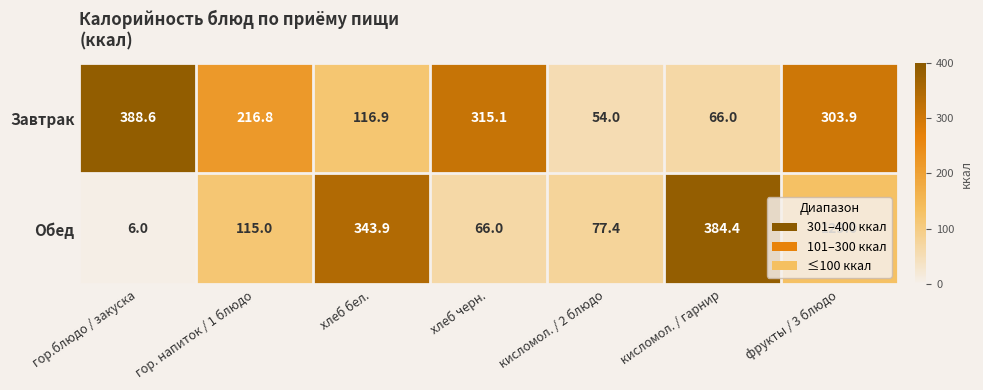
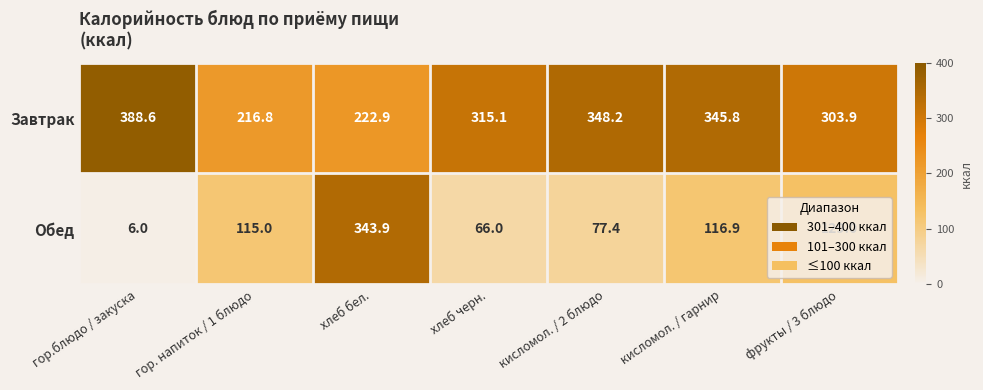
  {
    "Завтрак": {
      "гор.блюдо / закуска": 388.6,
      "гор. напиток / 1 блюдо": 216.8,
-     "хлеб бел.": 116.9,
+     "хлеб бел.": 222.9,
      "хлеб черн.": 315.1,
-     "кисломол. / 2 блюдо": 54.0,
-     "кисломол. / гарнир": 66.0,
+     "кисломол. / 2 блюдо": 348.2,
+     "кисломол. / гарнир": 345.8,
      "фрукты / 3 блюдо": 303.9
    },
    "Обед": {
      "гор.блюдо / закуска": 6.0,
      "гор. напиток / 1 блюдо": 115.0,
      "хлеб бел.": 343.9,
      "хлеб черн.": 66.0,
      "кисломол. / 2 блюдо": 77.4,
-     "кисломол. / гарнир": 384.4
+     "кисломол. / гарнир": 116.9
    }
  }
